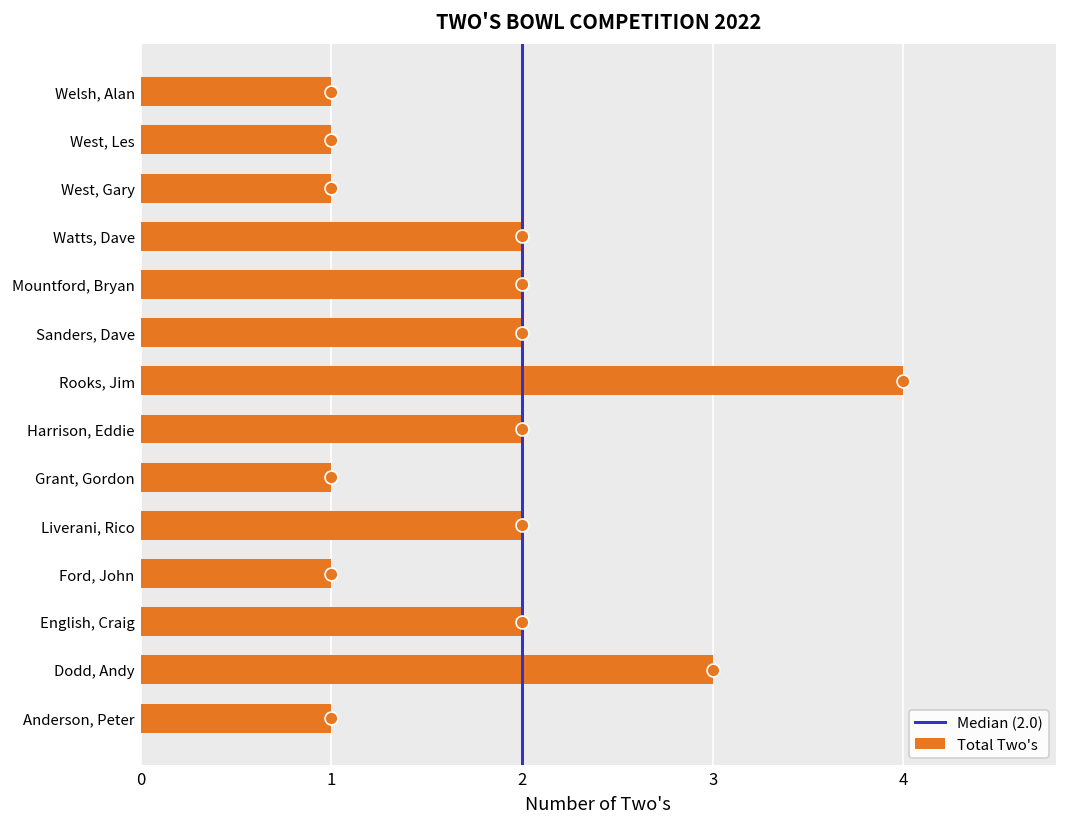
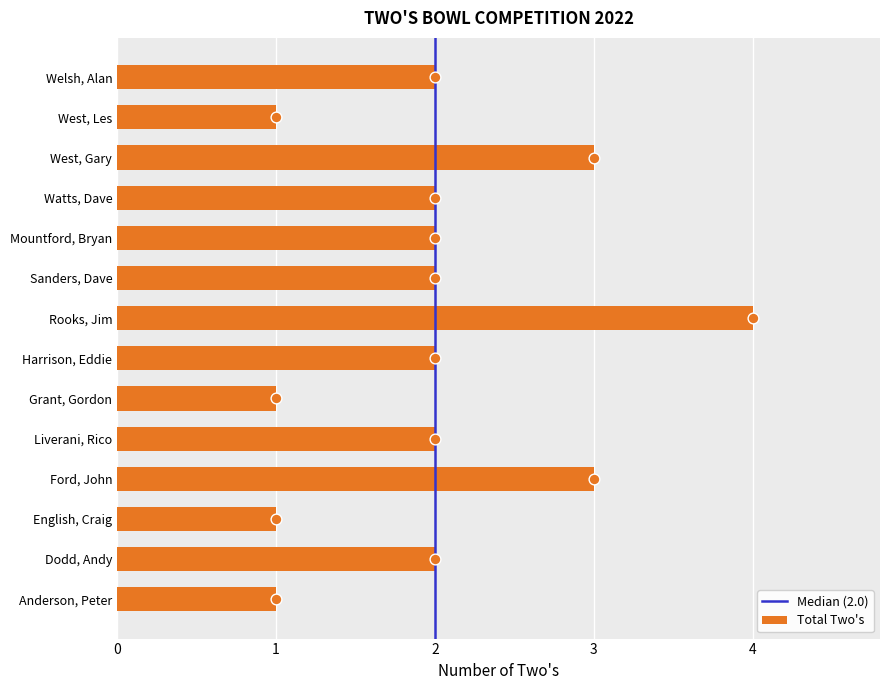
  {
-   "Welsh, Alan": 1,
+   "Welsh, Alan": 2,
    "West, Les": 1,
-   "West, Gary": 1,
+   "West, Gary": 3,
    "Watts, Dave": 2,
    "Mountford, Bryan": 2,
    "Sanders, Dave": 2,
    "Rooks, Jim": 4,
    "Harrison, Eddie": 2,
    "Grant, Gordon": 1,
    "Liverani, Rico": 2,
-   "Ford, John": 1,
-   "English, Craig": 2,
-   "Dodd, Andy": 3,
+   "Ford, John": 3,
+   "English, Craig": 1,
+   "Dodd, Andy": 2,
    "Anderson, Peter": 1
  }
